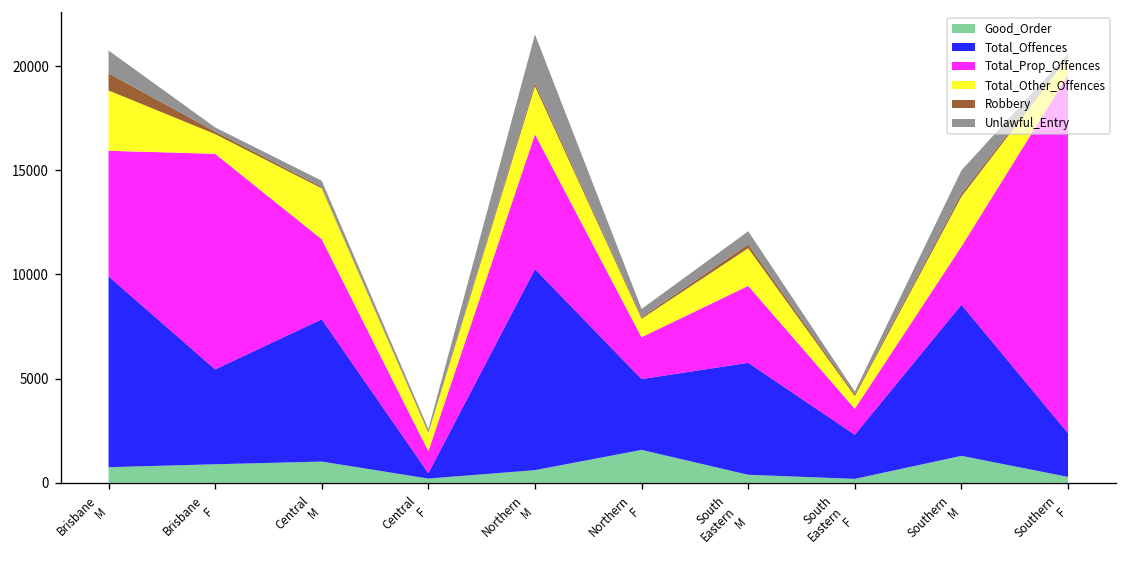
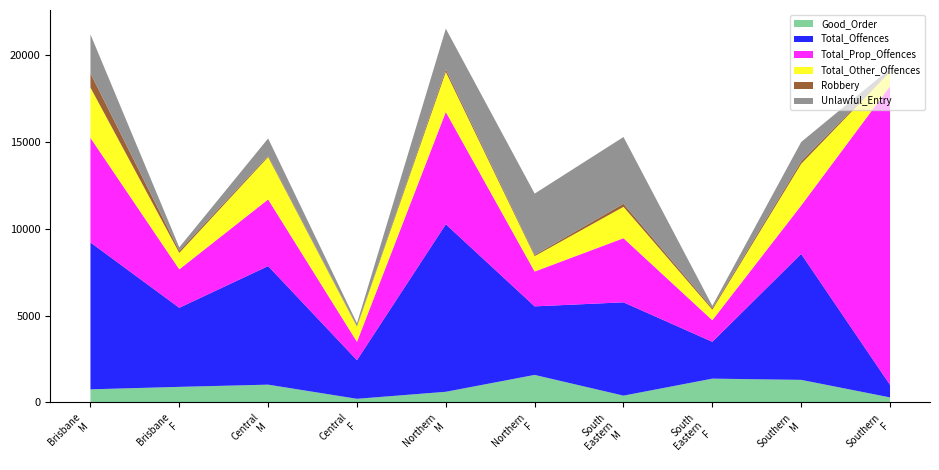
  {
    "Good_Order": {
      "Brisbane M": 700,
      "Brisbane F": 900,
      "Central M": 1000,
      "Central F": 200,
      "Northern M": 600,
      "Northern F": 1600,
      "South Eastern M": 400,
-     "South Eastern F": 200,
+     "South Eastern F": 1400,
      "Southern M": 1300,
      "Southern F": 300
    },
    "Total_Offences": {
-     "Brisbane M": 9200,
+     "Brisbane M": 8500,
      "Brisbane F": 4600,
      "Central M": 6800,
-     "Central F": 300,
+     "Central F": 2200,
      "Northern M": 9700,
-     "Northern F": 3400,
+     "Northern F": 3900,
      "South Eastern M": 5400,
      "South Eastern F": 2100,
      "Southern M": 7300,
-     "Southern F": 2100
+     "Southern F": 700
    },
    "Total_Prop_Offences": {
      "Brisbane M": 6000,
-     "Brisbane F": 10300,
+     "Brisbane F": 2200,
      "Central M": 3800,
      "Central F": 1100,
      "Northern M": 6500,
      "Northern F": 2000,
      "South Eastern M": 3700,
      "South Eastern F": 1200,
      "Southern M": 2800
    },
    "Total_Other_Offences": {
      "Brisbane M": 2900,
      "South Eastern M": 1800
    },
    "Robbery": {
      "Brisbane M": 800,
      "South Eastern M": 200
    },
    "Unlawful_Entry": {
-     "Brisbane M": 1100,
+     "Brisbane M": 2200,
      "Brisbane F": 200,
-     "Central M": 300,
+     "Central M": 1000,
      "Central F": 200,
      "Northern M": 2300,
-     "Northern F": 400,
-     "South Eastern M": 600,
+     "Northern F": 3500,
+     "South Eastern M": 3800,
      "Southern M": 1100
    }
  }
